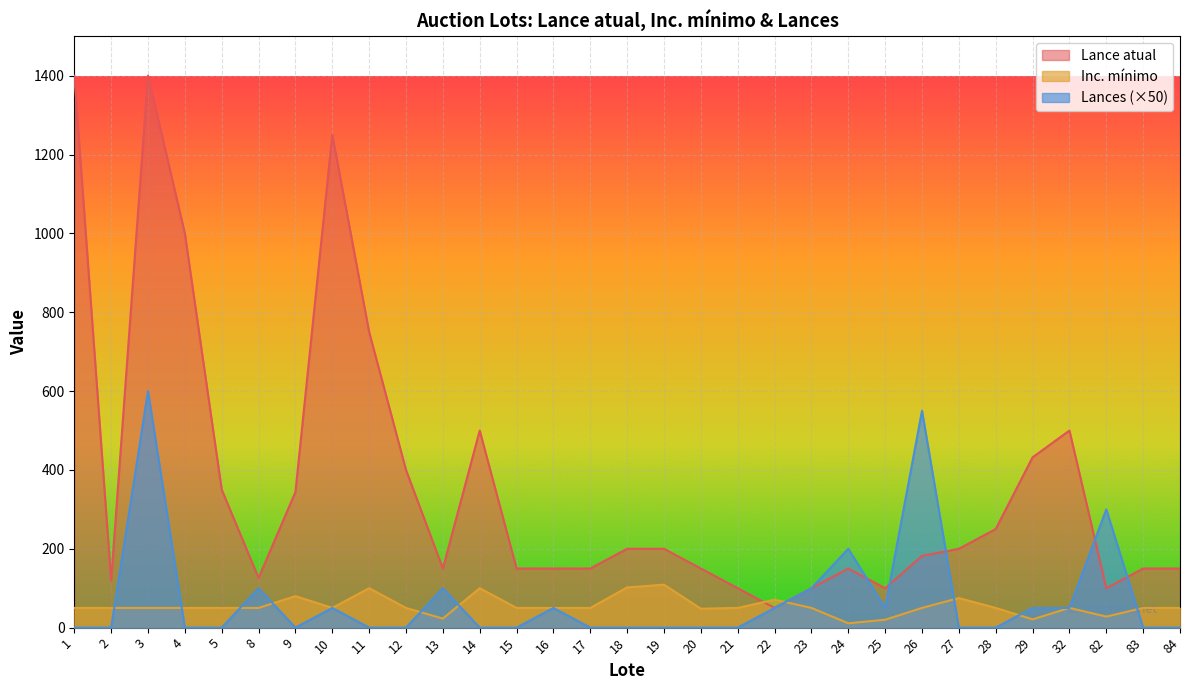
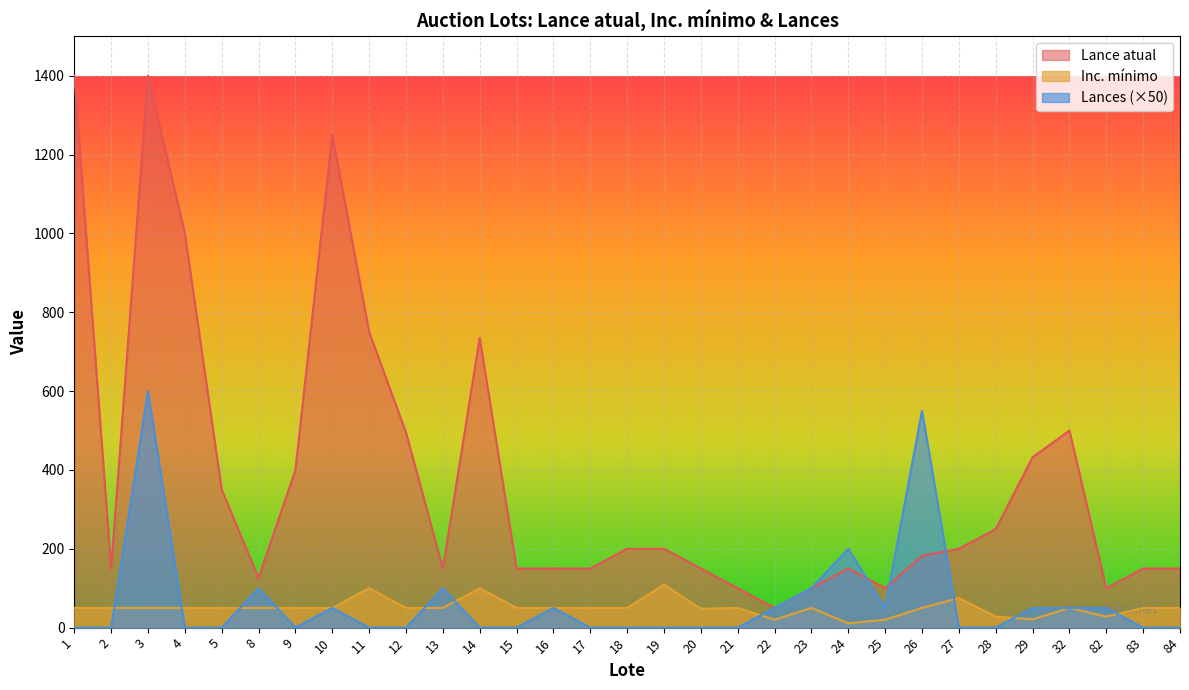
  {
    "Lance atual": {
      "1": 1400,
-     "2": 120,
+     "2": 150,
      "3": 1400,
      "4": 1000,
      "5": 350,
      "8": 130,
-     "9": 340,
+     "9": 400,
      "10": 1250,
      "11": 750,
-     "12": 400,
+     "12": 500,
      "13": 150,
-     "14": 500,
+     "14": 740,
      "15": 150,
      "16": 150,
      "17": 150,
      "18": 200,
      "19": 200,
      "20": 150,
      "21": 100,
      "24": 150,
      "25": 100,
      "26": 180,
      "27": 200,
      "28": 250,
      "29": 430,
      "32": 500,
      "82": 100,
      "83": 150,
      "84": 150
    },
    "Inc. mínimo": {
      "1": 50,
      "2": 50,
      "3": 50,
      "4": 50,
      "5": 50,
      "8": 50,
-     "9": 80,
+     "9": 50,
      "11": 100,
      "12": 50,
-     "13": 20,
+     "13": 50,
      "14": 100,
      "15": 50,
      "17": 50,
-     "18": 100,
+     "18": 50,
      "19": 110,
      "20": 50,
      "21": 50,
-     "22": 70,
+     "22": 20,
      "23": 50,
      "24": 10,
      "25": 20,
      "26": 50,
      "27": 80,
-     "28": 50,
+     "28": 30,
      "29": 20,
      "82": 30,
      "83": 50,
      "84": 50
    },
    "Lances (×50)": {
      "1": 0,
      "2": 0,
      "3": 600,
      "4": 0,
      "5": 0,
      "8": 100,
      "9": 0,
      "11": 0,
      "12": 0,
      "13": 100,
      "14": 0,
      "15": 0,
      "17": 0,
      "18": 0,
      "19": 0,
      "20": 0,
      "21": 0,
      "24": 200,
      "25": 50,
      "26": 550,
      "27": 0,
      "28": 0,
      "29": 50,
-     "82": 300,
+     "82": 50,
      "83": 0,
      "84": 0
    }
  }
